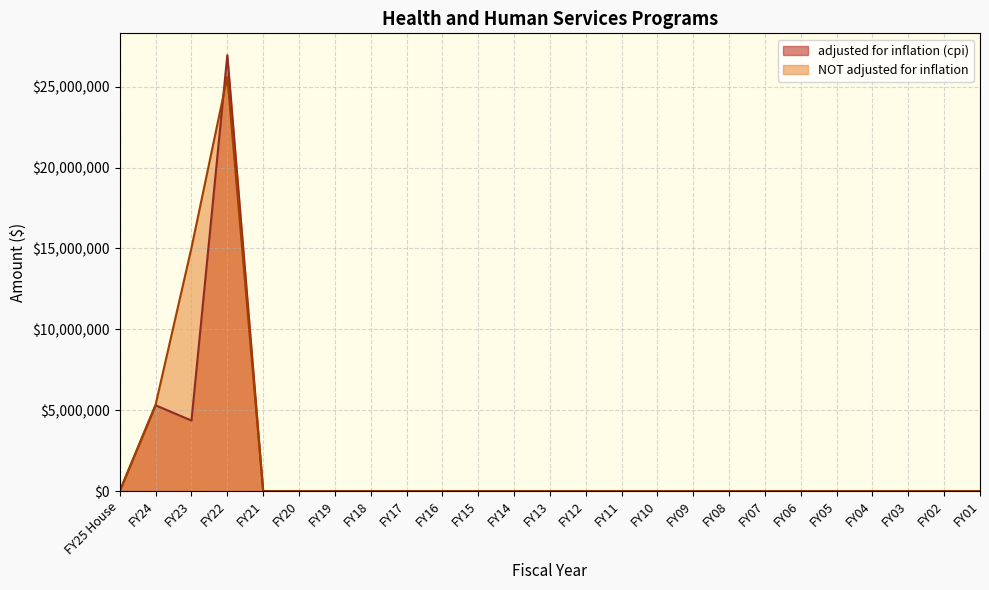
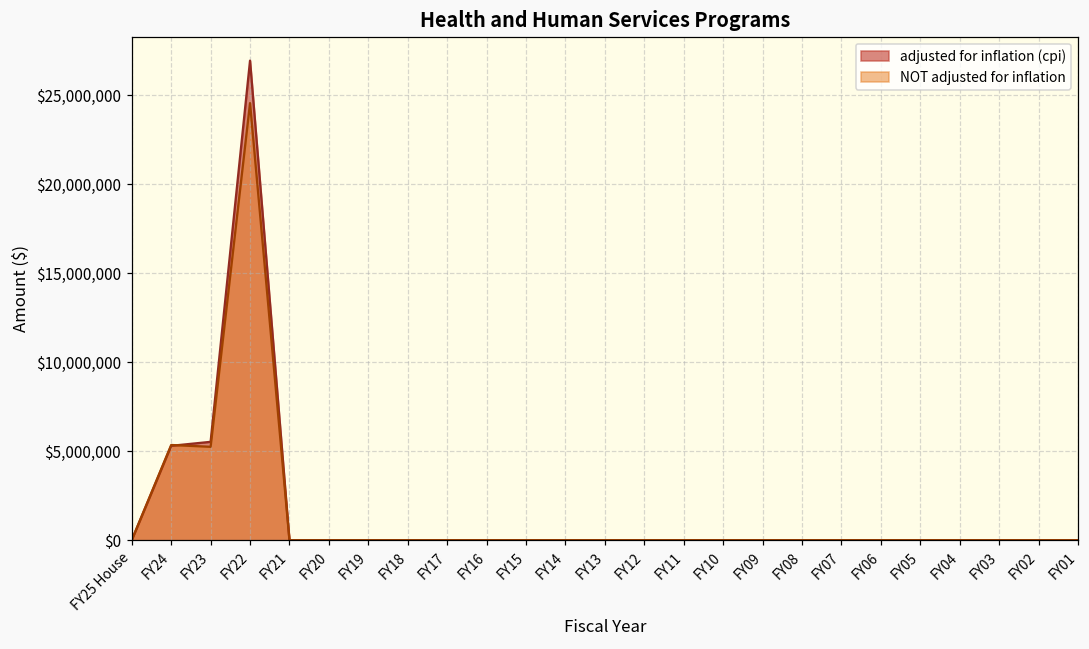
  {
    "adjusted for inflation (cpi)": {
-     "FY23": "$4,400,000",
+     "FY23": "$5,500,000",
      "FY22": "$26,900,000"
    },
    "NOT adjusted for inflation": {
-     "FY23": "$15,000,000",
-     "FY22": "$25,600,000"
+     "FY23": "$5,200,000",
+     "FY22": "$24,600,000"
    }
  }
